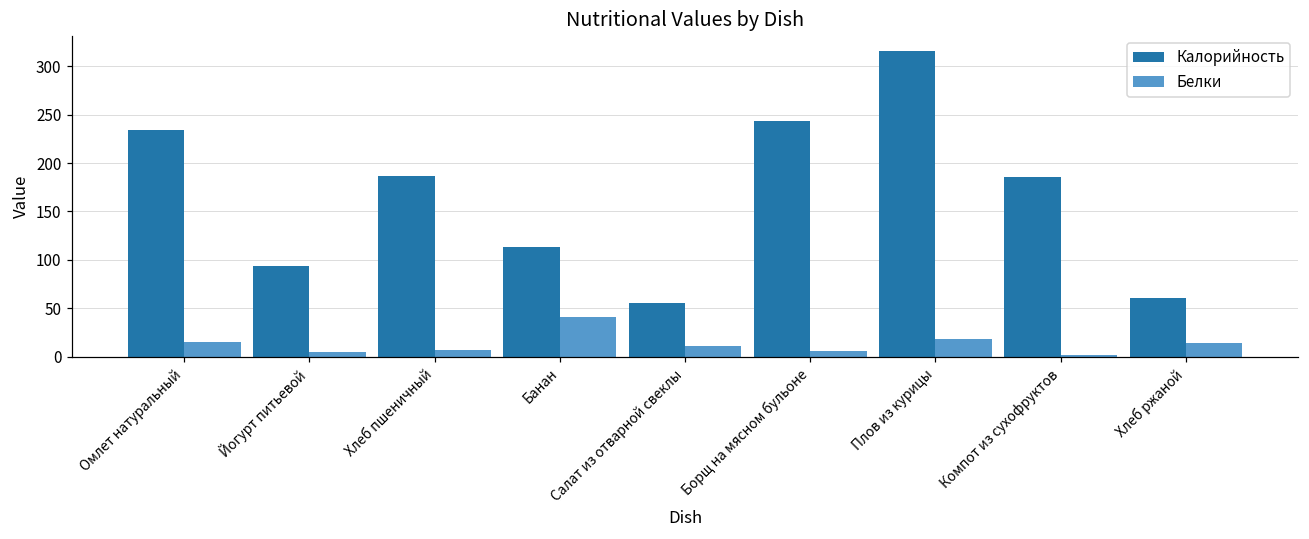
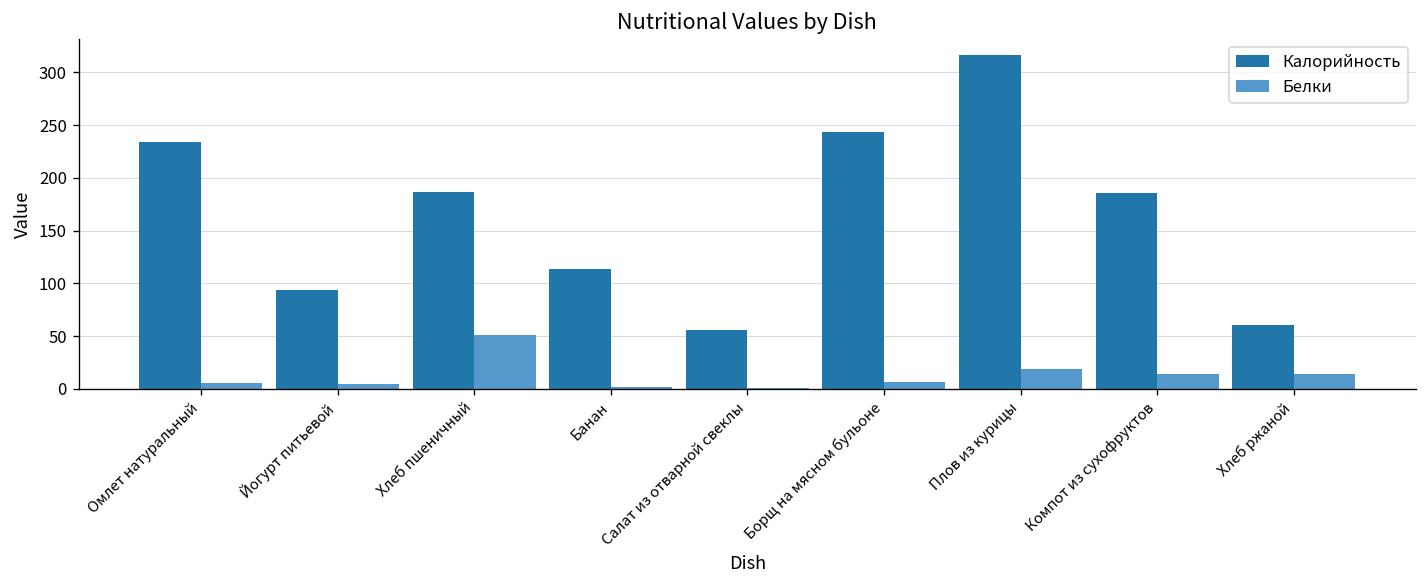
  {
    "Калорийность": {
      "Омлет натуральный": 230,
      "Йогурт питьевой": 90,
      "Хлеб пшеничный": 190,
      "Банан": 110,
      "Салат из отварной свеклы": 60,
      "Борщ на мясном бульоне": 240,
      "Плов из курицы": 320,
      "Компот из сухофруктов": 190,
      "Хлеб ржаной": 60
    },
    "Белки": {
-     "Омлет натуральный": 15,
+     "Омлет натуральный": 6,
      "Йогурт питьевой": 10,
-     "Хлеб пшеничный": 10,
-     "Банан": 40,
-     "Салат из отварной свеклы": 10,
+     "Хлеб пшеничный": 50,
+     "Банан": 0,
+     "Салат из отварной свеклы": 0,
      "Борщ на мясном бульоне": 10,
      "Плов из курицы": 20,
-     "Компот из сухофруктов": 0,
+     "Компот из сухофруктов": 10,
      "Хлеб ржаной": 10
    }
  }
